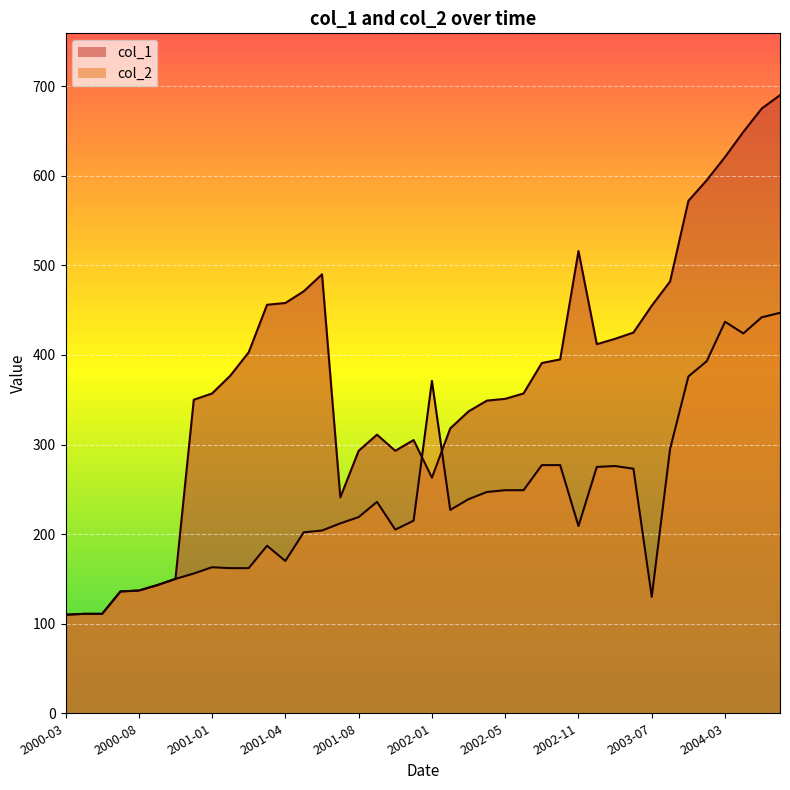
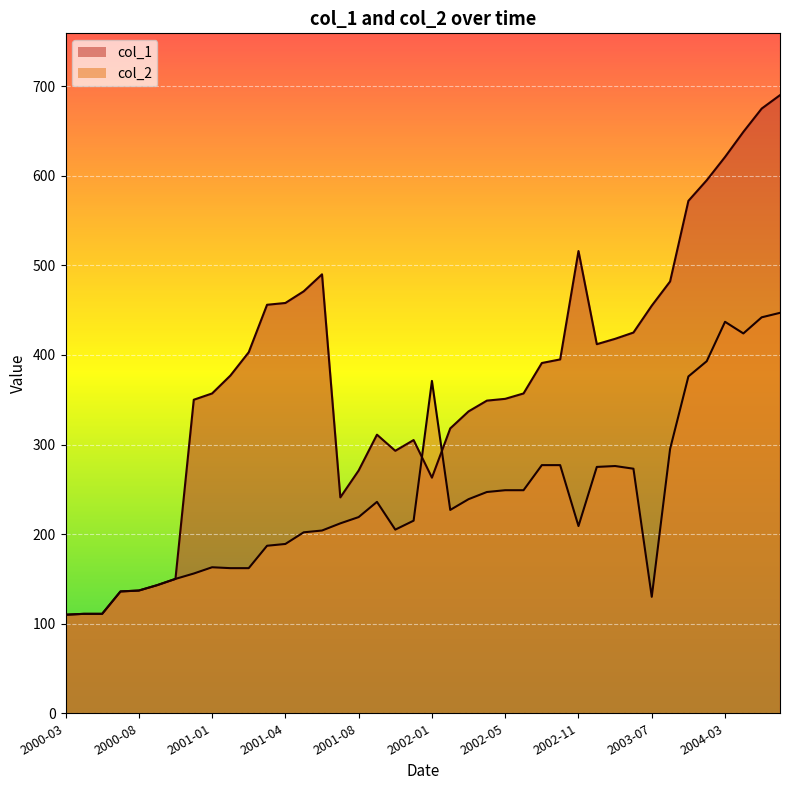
  {
    "col_1": {
      "2001-01": 360,
      "2001-04": 460,
-     "2001-08": 290,
+     "2001-08": 270,
      "2002-01": 260,
      "2002-05": 350,
      "2002-11": 520,
      "2003-07": 460,
      "2004-03": 620
    },
    "col_2": {
      "2001-01": 160,
-     "2001-04": 170,
+     "2001-04": 190,
      "2001-08": 220,
      "2002-01": 370,
      "2002-05": 250,
      "2002-11": 210,
      "2003-07": 130,
      "2004-03": 440
    }
  }
